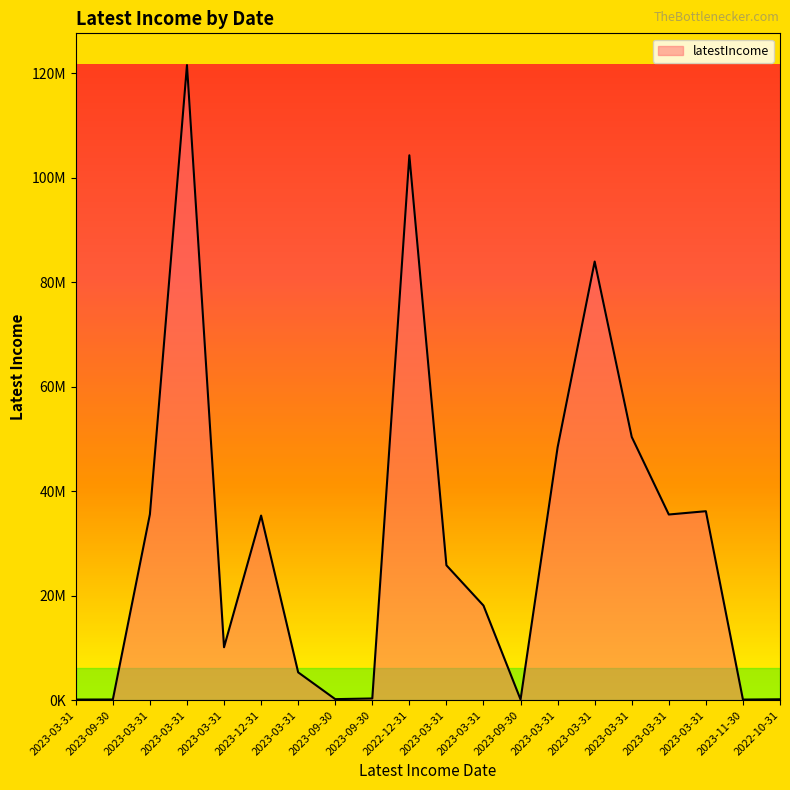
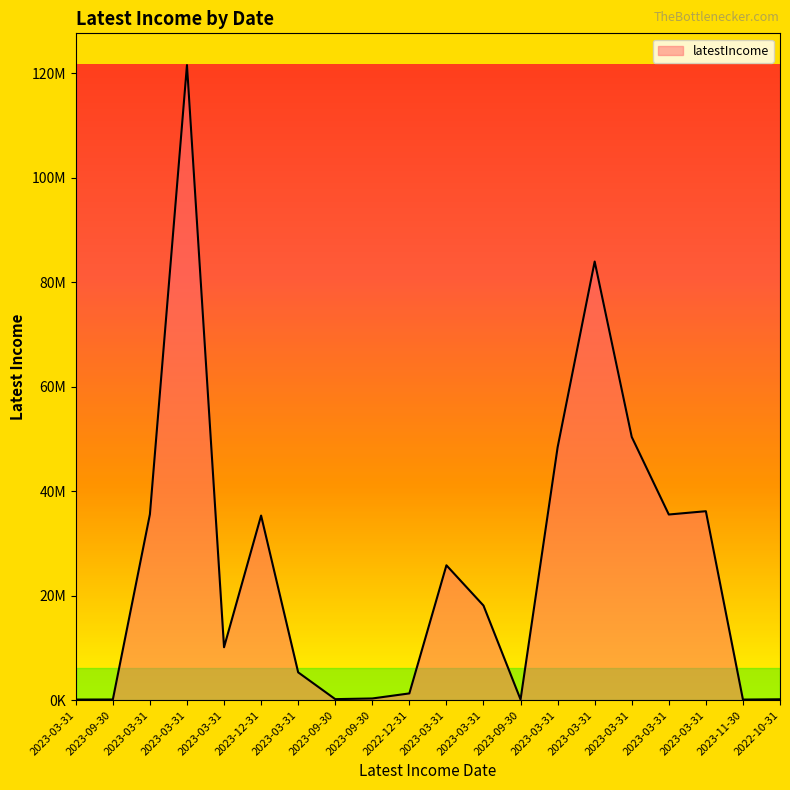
  {
    "2023-12-31": 35000000,
-   "2022-12-31": 104000000,
+   "2022-12-31": 1000000,
    "2023-11-30": 0,
    "2022-10-31": 0
  }
